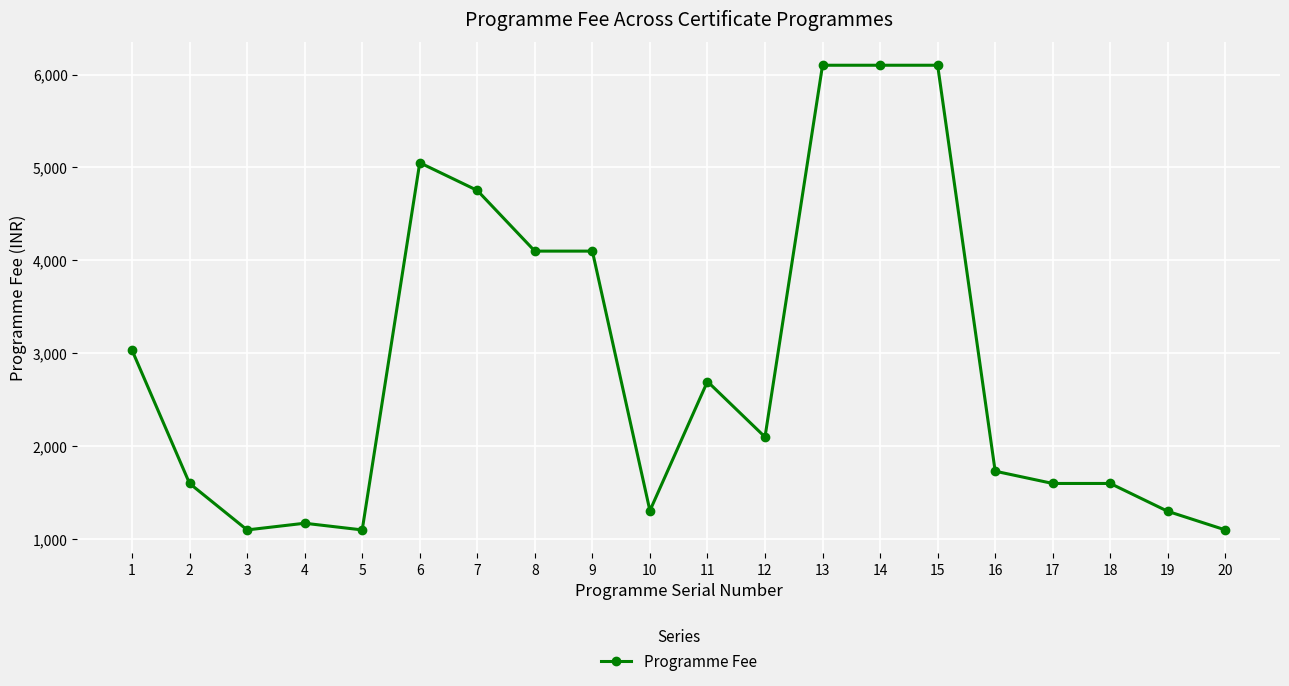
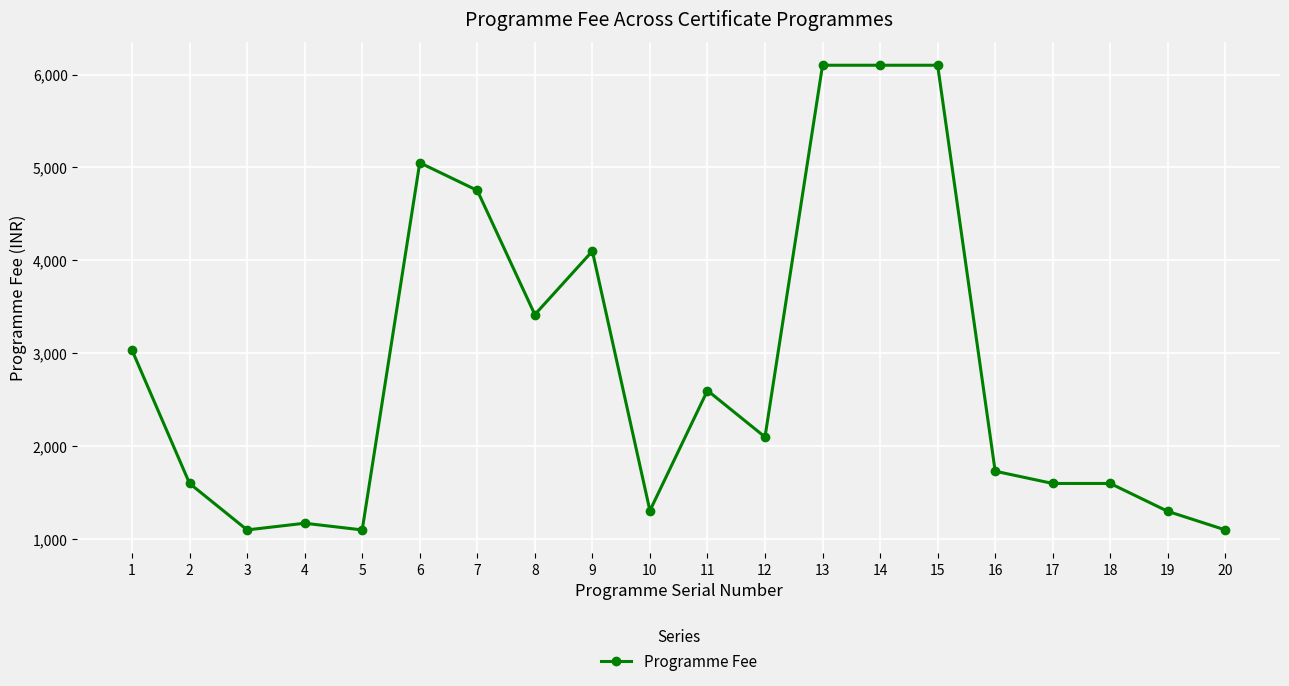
  {
    "1": "3,000",
    "2": "1,600",
    "3": "1,100",
    "4": "1,200",
    "5": "1,100",
    "6": "5,100",
    "7": "4,800",
-   "8": "4,100",
+   "8": "3,400",
    "9": "4,100",
    "10": "1,300",
-   "11": "2,700",
+   "11": "2,600",
    "12": "2,100",
    "13": "6,100",
    "14": "6,100",
    "15": "6,100",
    "16": "1,700",
    "17": "1,600",
    "18": "1,600",
    "19": "1,300",
    "20": "1,100"
  }
